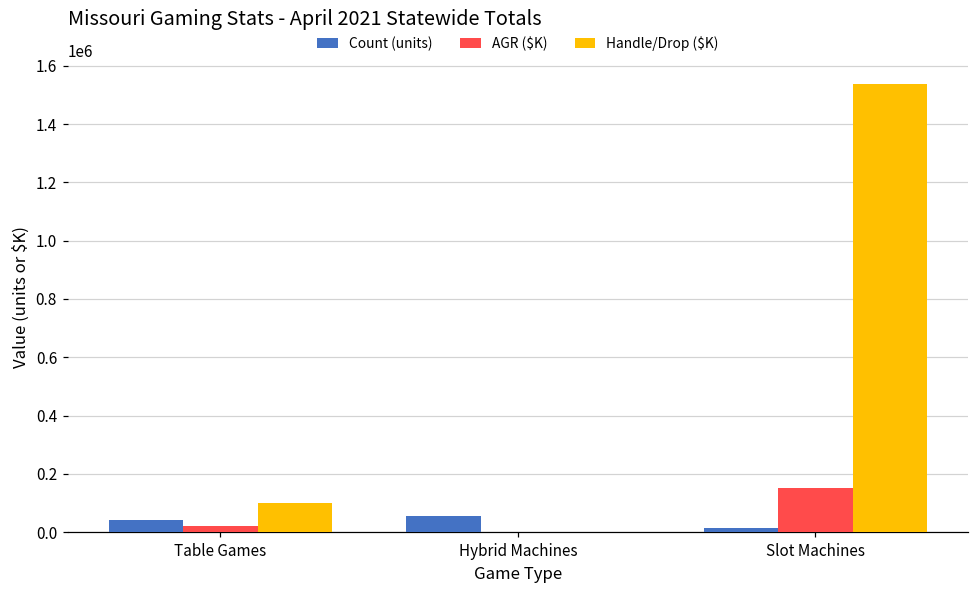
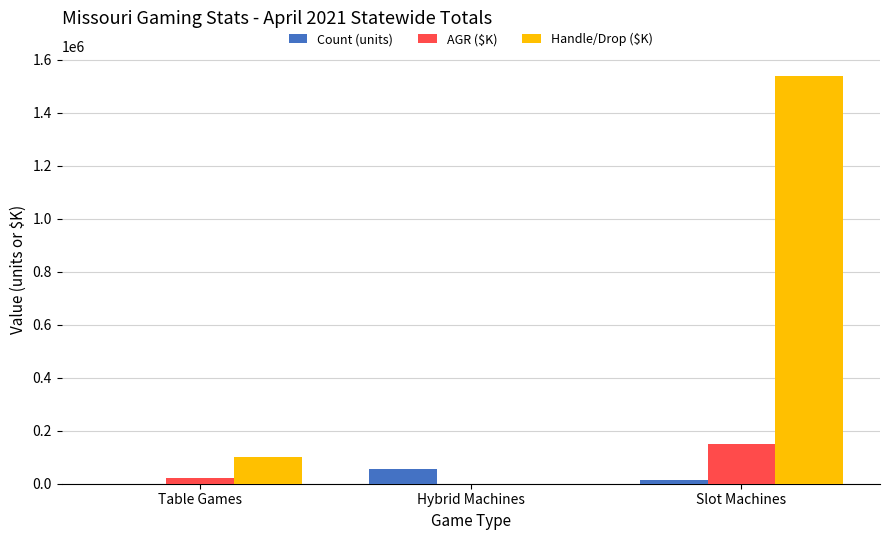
  {
    "Count (units)": {
-     "Table Games": 40000,
+     "Table Games": 0,
      "Hybrid Machines": 60000,
      "Slot Machines": 10000
    },
    "AGR ($K)": {
      "Table Games": 20000,
      "Slot Machines": 150000
    },
    "Handle/Drop ($K)": {
      "Table Games": 100000,
      "Slot Machines": 1540000
    }
  }
